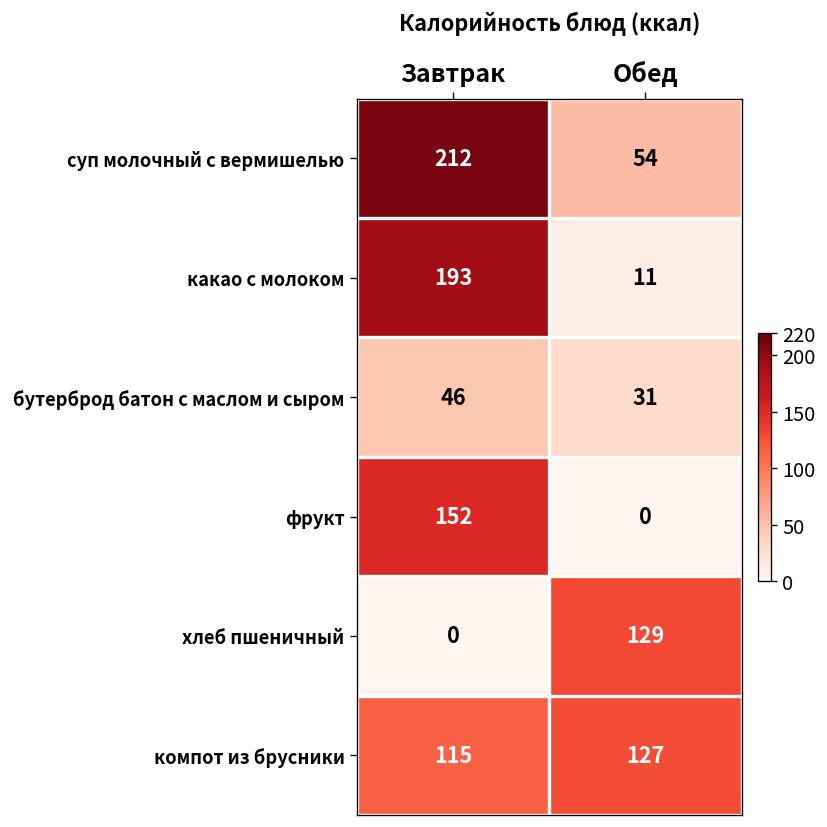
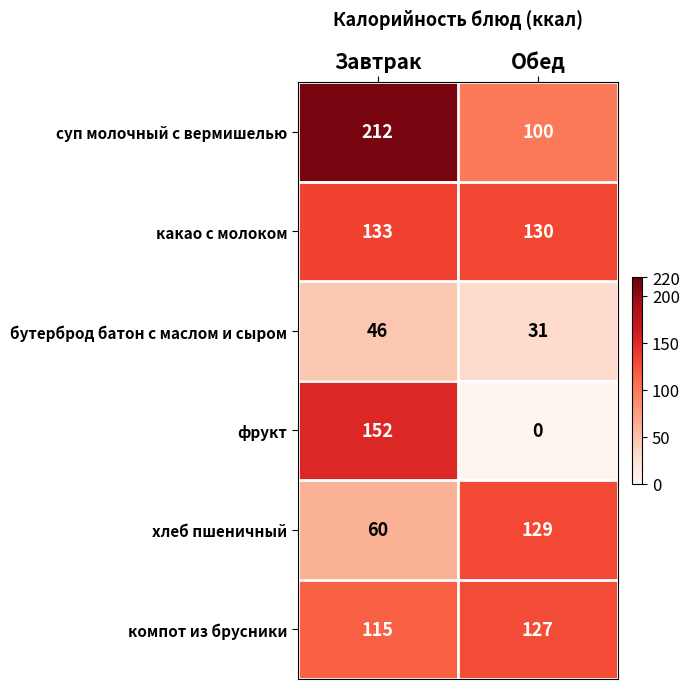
  {
    "суп молочный с вермишелью": {
      "Завтрак": 212,
-     "Обед": 54
+     "Обед": 100
    },
    "какао с молоком": {
-     "Завтрак": 193,
-     "Обед": 11
+     "Завтрак": 133,
+     "Обед": 130
    },
    "бутерброд батон с маслом и сыром": {
      "Завтрак": 46,
      "Обед": 31
    },
    "фрукт": {
      "Завтрак": 152,
      "Обед": 0
    },
    "хлеб пшеничный": {
-     "Завтрак": 0,
+     "Завтрак": 60,
      "Обед": 129
    },
    "компот из брусники": {
      "Завтрак": 115,
      "Обед": 127
    }
  }
